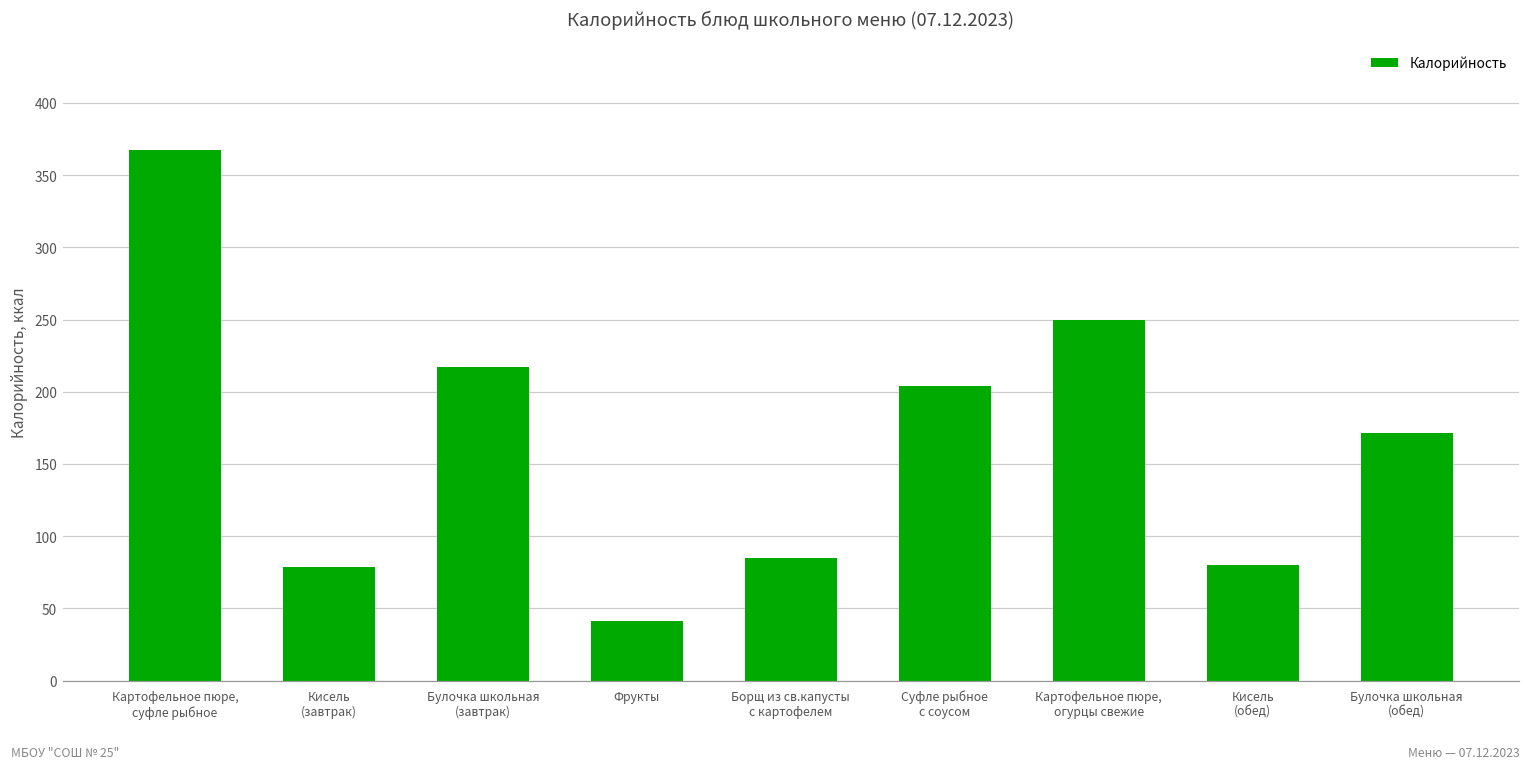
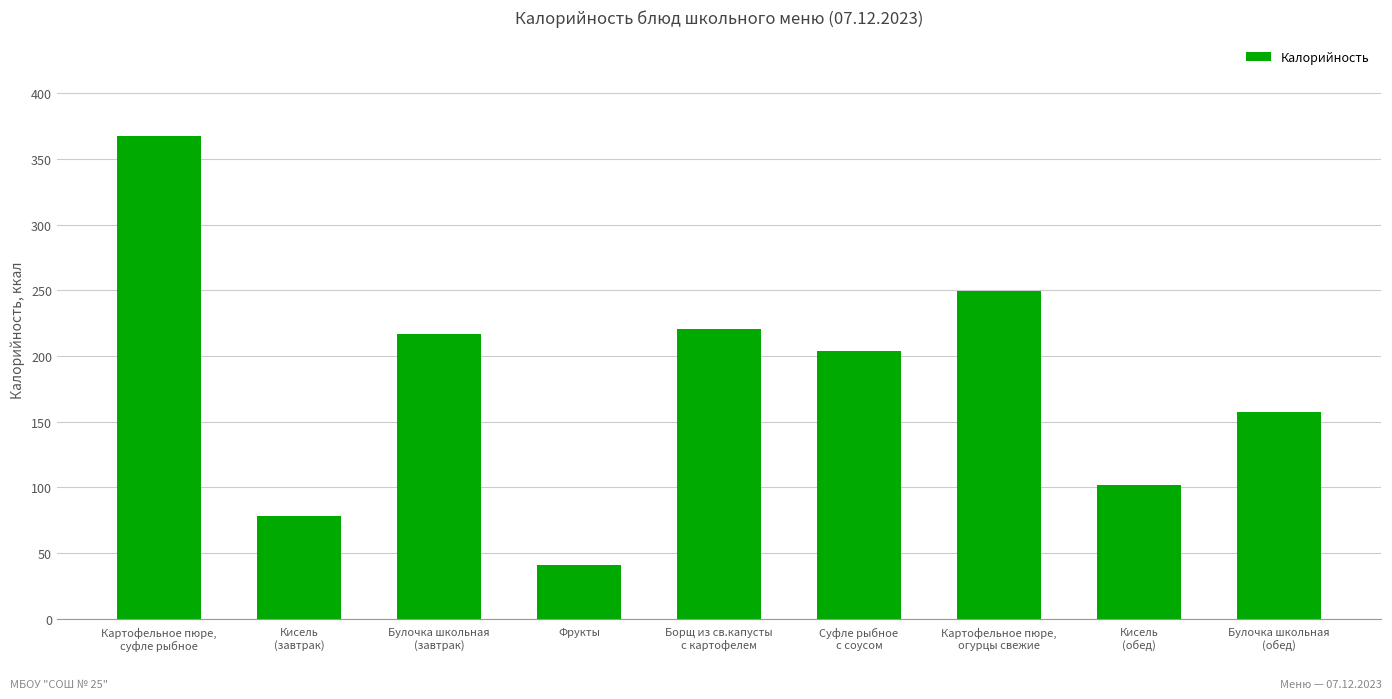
  {
    "Картофельное пюре, суфле рыбное": 368,
    "Кисель (завтрак)": 78,
    "Булочка школьная (завтрак)": 217,
    "Фрукты": 41,
-   "Борщ из св.капусты с картофелем": 85,
+   "Борщ из св.капусты с картофелем": 220,
    "Суфле рыбное с соусом": 204,
    "Картофельное пюре, огурцы свежие": 249,
-   "Кисель (обед)": 80,
-   "Булочка школьная (обед)": 171
+   "Кисель (обед)": 102,
+   "Булочка школьная (обед)": 157
  }
